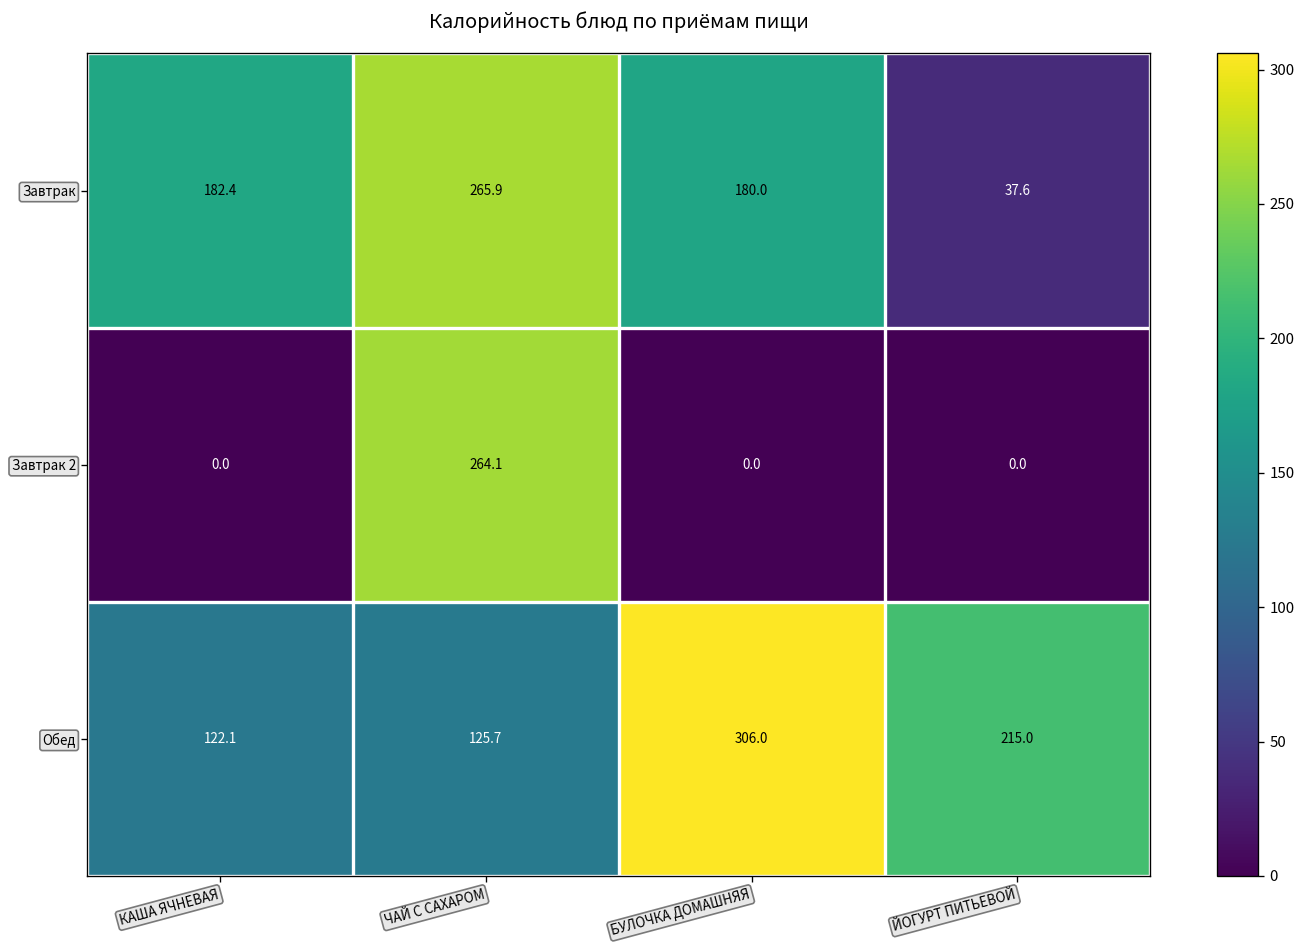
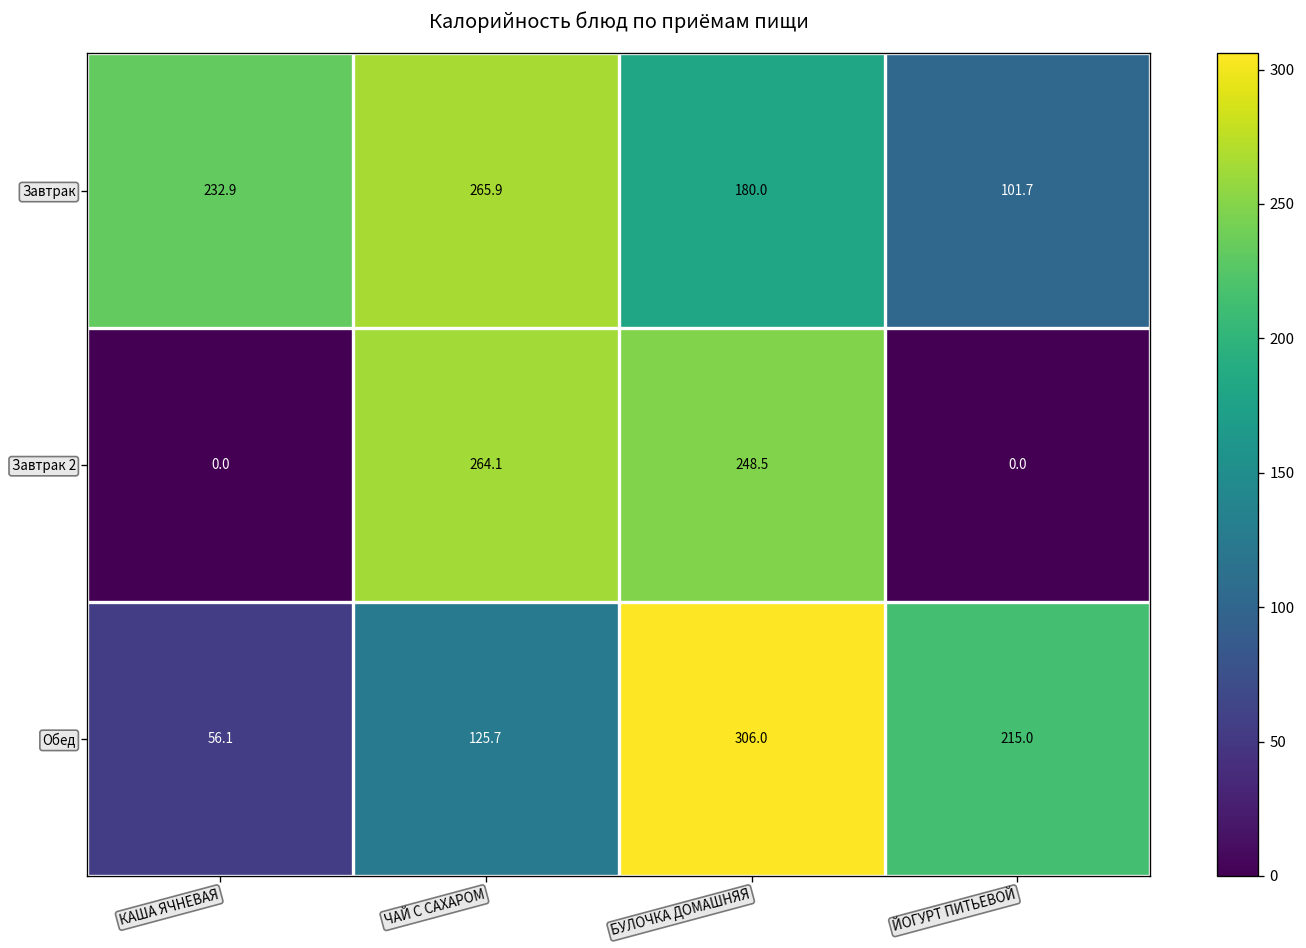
  {
    "Завтрак": {
-     "КАША ЯЧНЕВАЯ": 182.4,
+     "КАША ЯЧНЕВАЯ": 232.9,
      "ЧАЙ С САХАРОМ": 265.9,
      "БУЛОЧКА ДОМАШНЯЯ": 180.0,
-     "ЙОГУРТ ПИТЬЕВОЙ": 37.6
+     "ЙОГУРТ ПИТЬЕВОЙ": 101.7
    },
    "Завтрак 2": {
      "КАША ЯЧНЕВАЯ": 0.0,
      "ЧАЙ С САХАРОМ": 264.1,
-     "БУЛОЧКА ДОМАШНЯЯ": 0.0,
+     "БУЛОЧКА ДОМАШНЯЯ": 248.5,
      "ЙОГУРТ ПИТЬЕВОЙ": 0.0
    },
    "Обед": {
-     "КАША ЯЧНЕВАЯ": 122.1,
+     "КАША ЯЧНЕВАЯ": 56.1,
      "ЧАЙ С САХАРОМ": 125.7,
      "БУЛОЧКА ДОМАШНЯЯ": 306.0,
      "ЙОГУРТ ПИТЬЕВОЙ": 215.0
    }
  }
